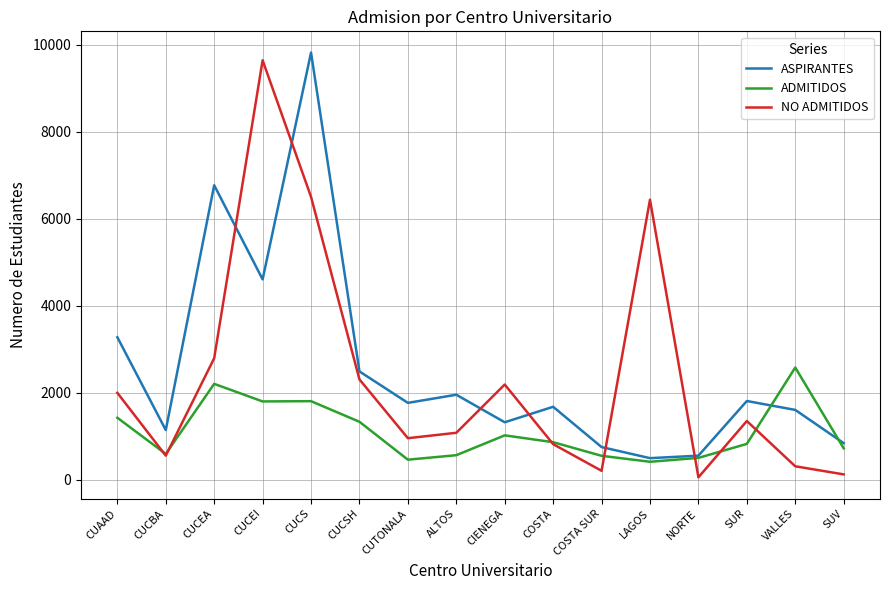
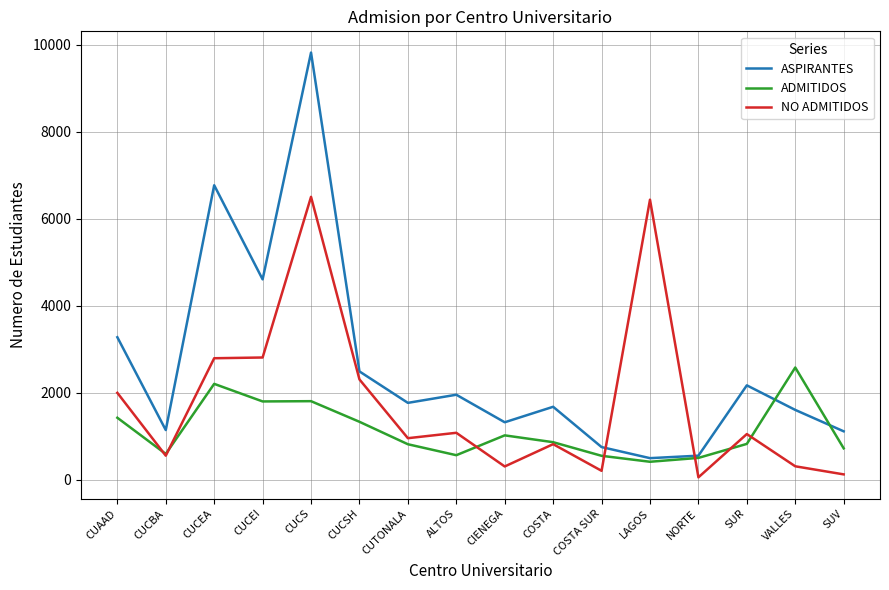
  {
    "ASPIRANTES": {
      "CUAAD": 3300,
      "CUCBA": 1100,
      "CUCEA": 6800,
      "CUCEI": 4600,
      "CUCS": 9800,
      "CUCSH": 2500,
      "CUTONALA": 1800,
      "ALTOS": 2000,
      "CIENEGA": 1300,
      "COSTA": 1700,
      "COSTA SUR": 700,
      "LAGOS": 500,
-     "SUR": 1800,
+     "SUR": 2200,
      "VALLES": 1600,
-     "SUV": 800
+     "SUV": 1100
    },
    "ADMITIDOS": {
      "CUAAD": 1400,
      "CUCEA": 2200,
      "CUCEI": 1800,
      "CUCS": 1800,
      "CUCSH": 1300,
-     "CUTONALA": 500,
+     "CUTONALA": 800,
      "ALTOS": 600,
      "CIENEGA": 1000,
      "COSTA SUR": 500,
      "LAGOS": 400,
      "SUR": 800,
      "VALLES": 2600,
      "SUV": 700
    },
    "NO ADMITIDOS": {
      "CUAAD": 2000,
      "CUCEA": 2800,
-     "CUCEI": 9600,
+     "CUCEI": 2800,
      "CUCS": 6500,
      "CUCSH": 2300,
      "CUTONALA": 1000,
      "ALTOS": 1100,
-     "CIENEGA": 2200,
+     "CIENEGA": 300,
      "COSTA SUR": 200,
      "LAGOS": 6400,
      "NORTE": 100,
-     "SUR": 1300,
+     "SUR": 1000,
      "VALLES": 300,
      "SUV": 100
    }
  }
